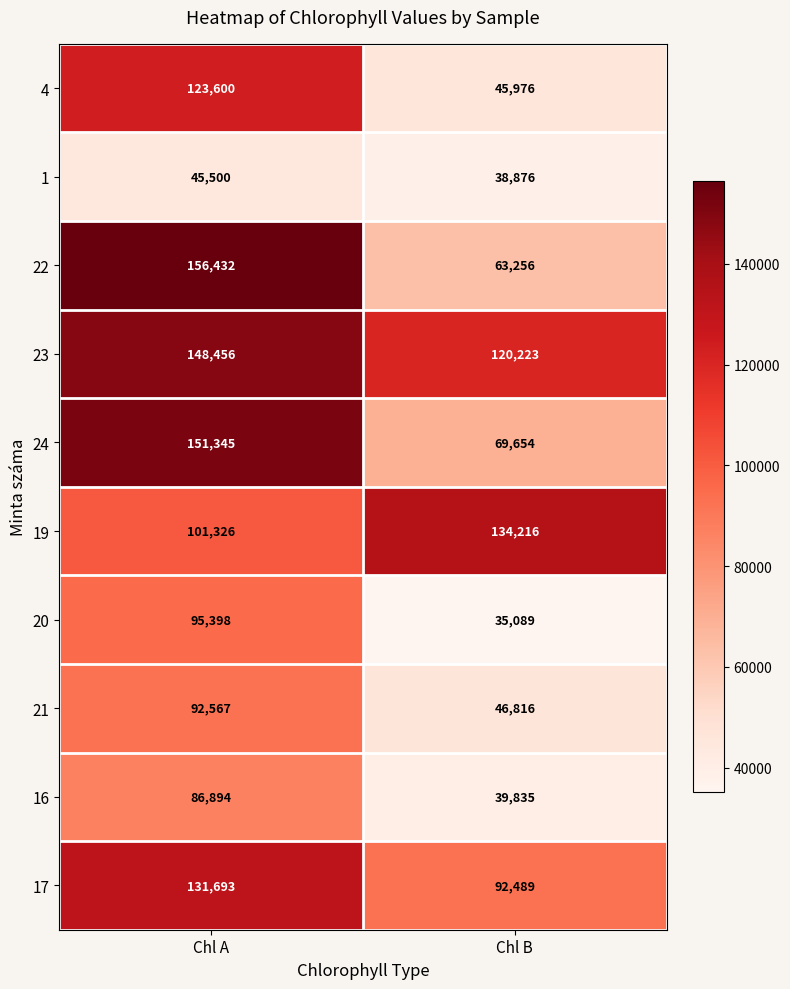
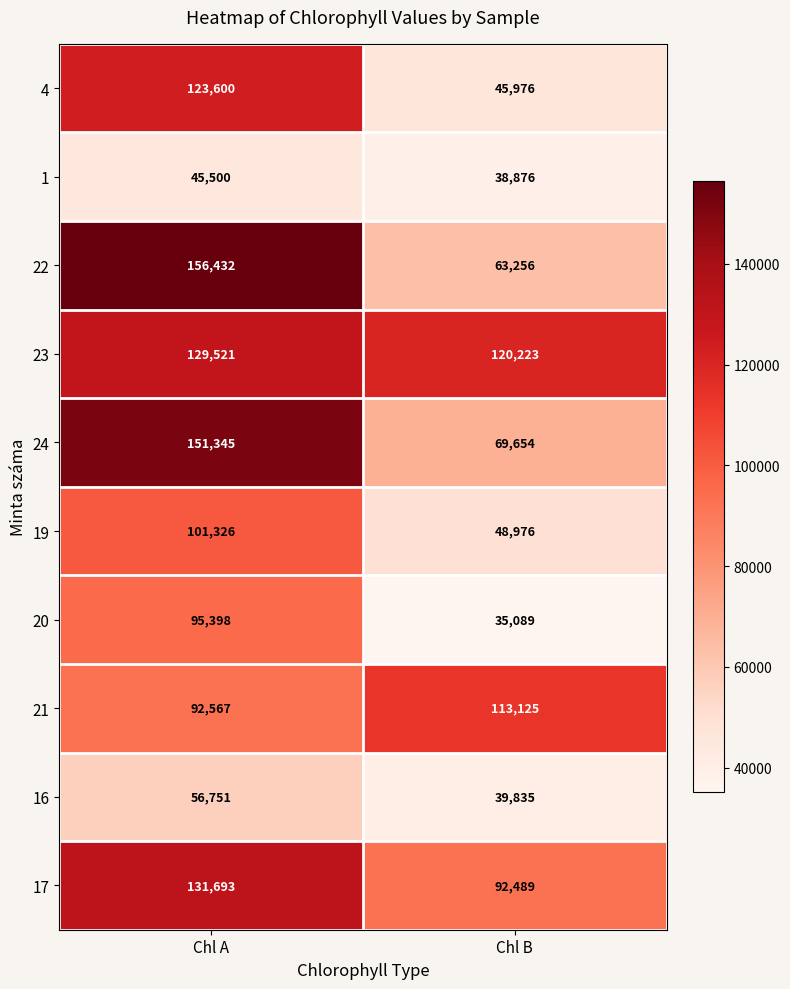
  {
    "4": {
      "Chl A": "123,600",
      "Chl B": "45,976"
    },
    "1": {
      "Chl A": "45,500",
      "Chl B": "38,876"
    },
    "22": {
      "Chl A": "156,432",
      "Chl B": "63,256"
    },
    "23": {
-     "Chl A": "148,456",
+     "Chl A": "129,521",
      "Chl B": "120,223"
    },
    "24": {
      "Chl A": "151,345",
      "Chl B": "69,654"
    },
    "19": {
      "Chl A": "101,326",
-     "Chl B": "134,216"
+     "Chl B": "48,976"
    },
    "20": {
      "Chl A": "95,398",
      "Chl B": "35,089"
    },
    "21": {
      "Chl A": "92,567",
-     "Chl B": "46,816"
+     "Chl B": "113,125"
    },
    "16": {
-     "Chl A": "86,894",
+     "Chl A": "56,751",
      "Chl B": "39,835"
    },
    "17": {
      "Chl A": "131,693",
      "Chl B": "92,489"
    }
  }
